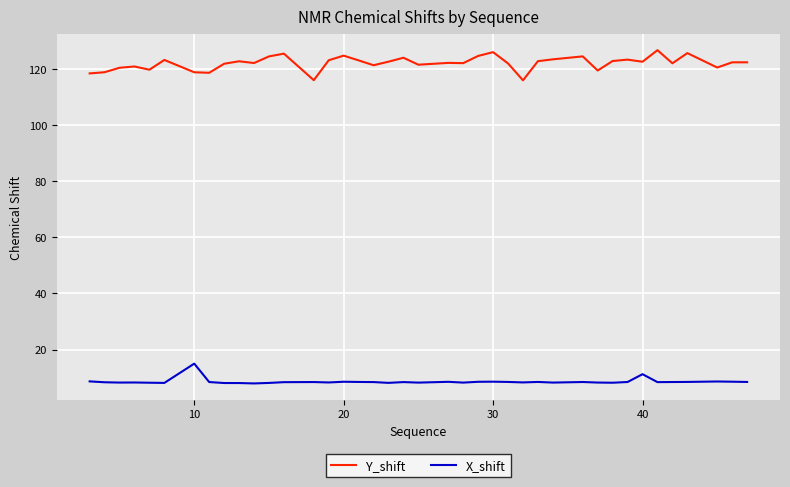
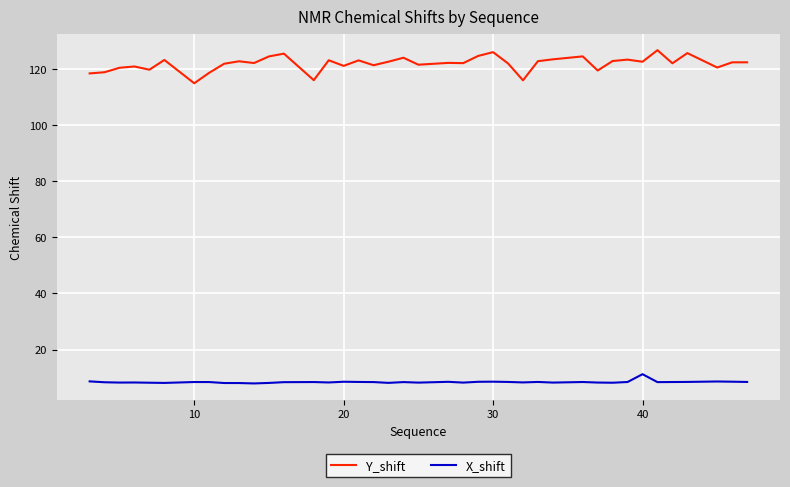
  {
    "Y_shift": {
-     "10": 119,
-     "20": 125,
+     "10": 115,
+     "20": 121,
      "30": 126,
      "40": 123
    },
    "X_shift": {
-     "10": 15,
+     "10": 8,
      "20": 9,
      "30": 9,
      "40": 11
    }
  }
